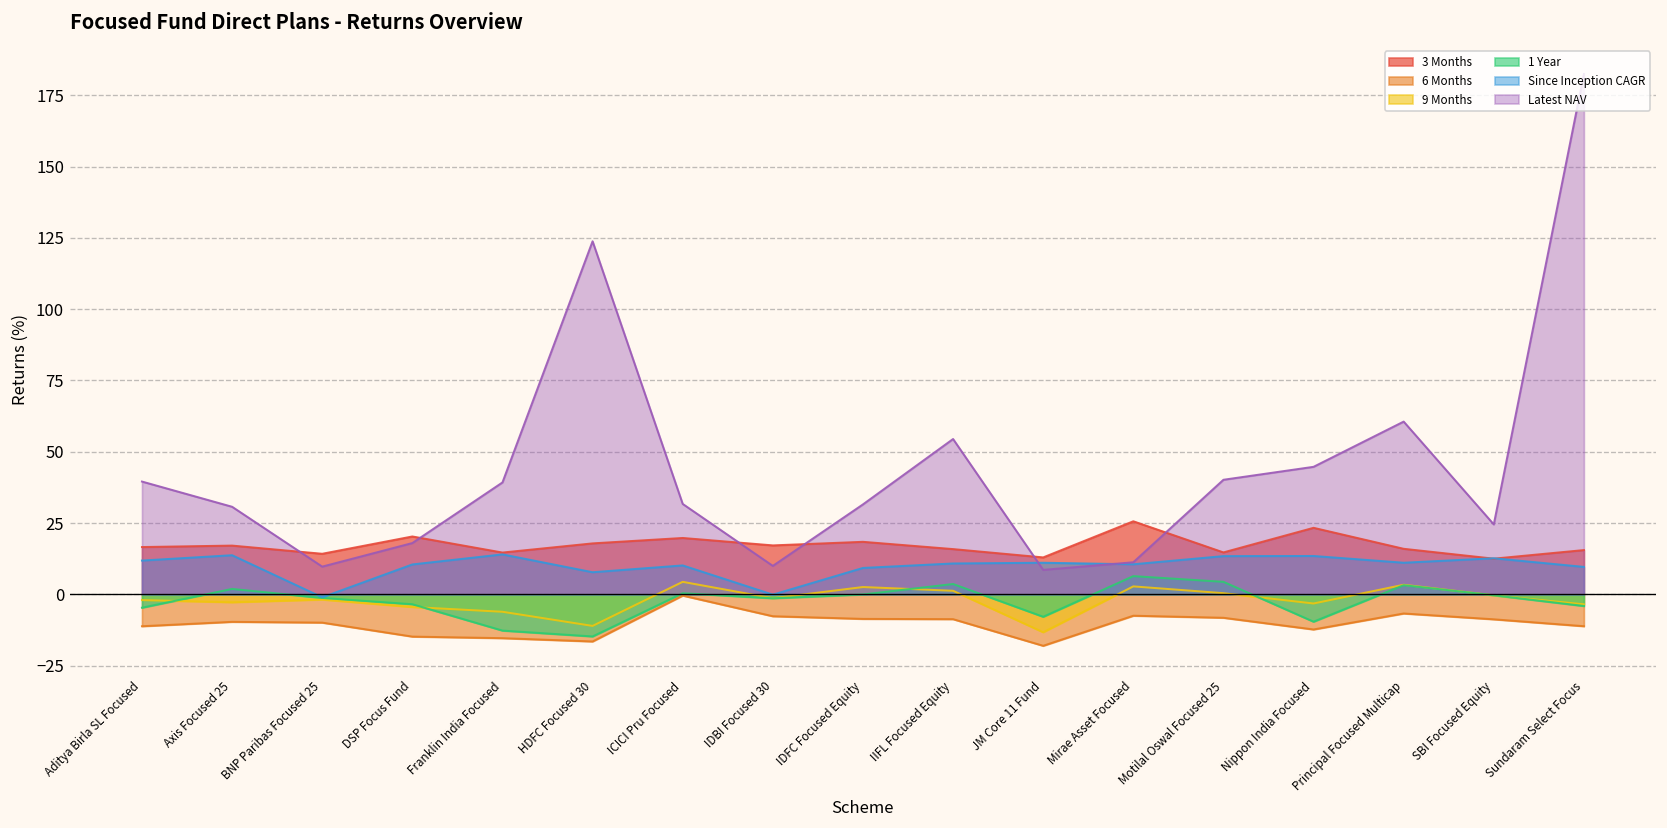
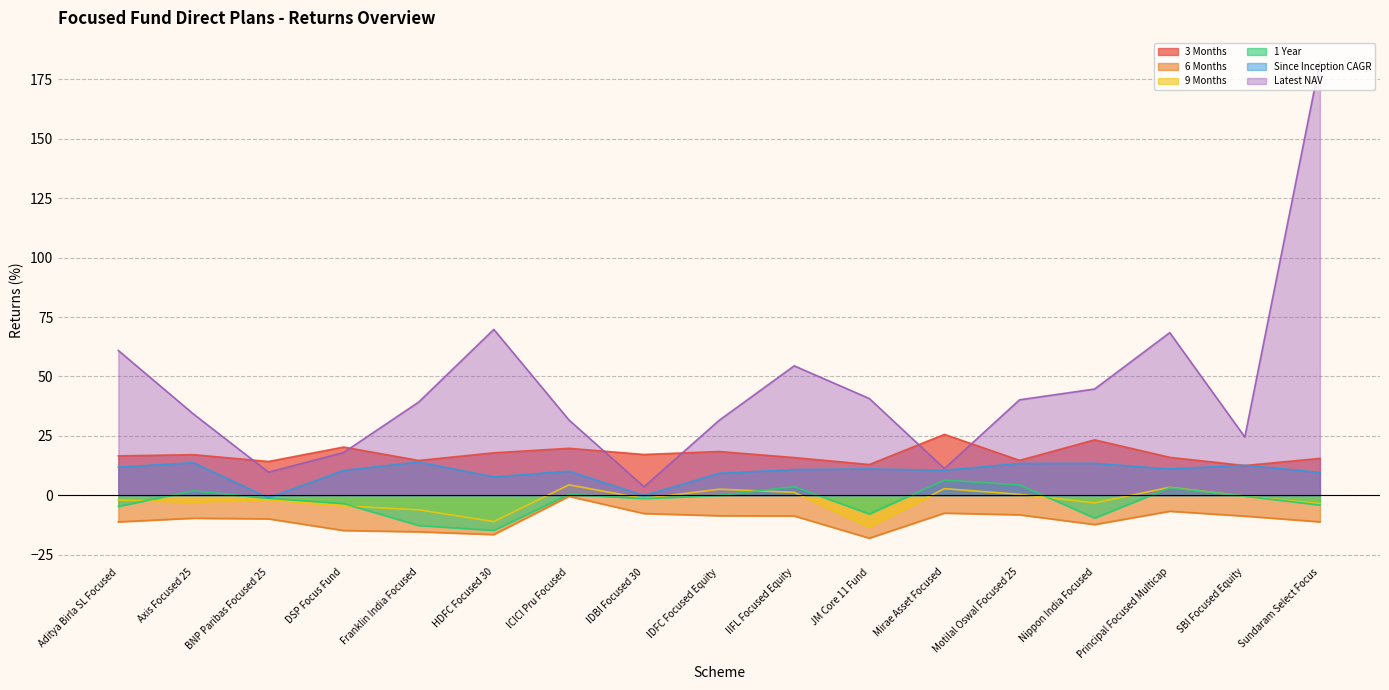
  {
    "Latest NAV": {
-     "Aditya Birla SL Focused": 40,
-     "Axis Focused 25": 31,
+     "Aditya Birla SL Focused": 61,
+     "Axis Focused 25": 34,
      "BNP Paribas Focused 25": 10,
      "DSP Focus Fund": 18,
      "Franklin India Focused": 39,
-     "HDFC Focused 30": 124,
+     "HDFC Focused 30": 70,
      "ICICI Pru Focused": 32,
-     "IDBI Focused 30": 10,
+     "IDBI Focused 30": 4,
      "IDFC Focused Equity": 32,
      "IIFL Focused Equity": 54,
-     "JM Core 11 Fund": 9,
+     "JM Core 11 Fund": 41,
      "Motilal Oswal Focused 25": 40,
      "Nippon India Focused": 45,
-     "Principal Focused Multicap": 61,
+     "Principal Focused Multicap": 68,
      "SBI Focused Equity": 25
    }
  }
